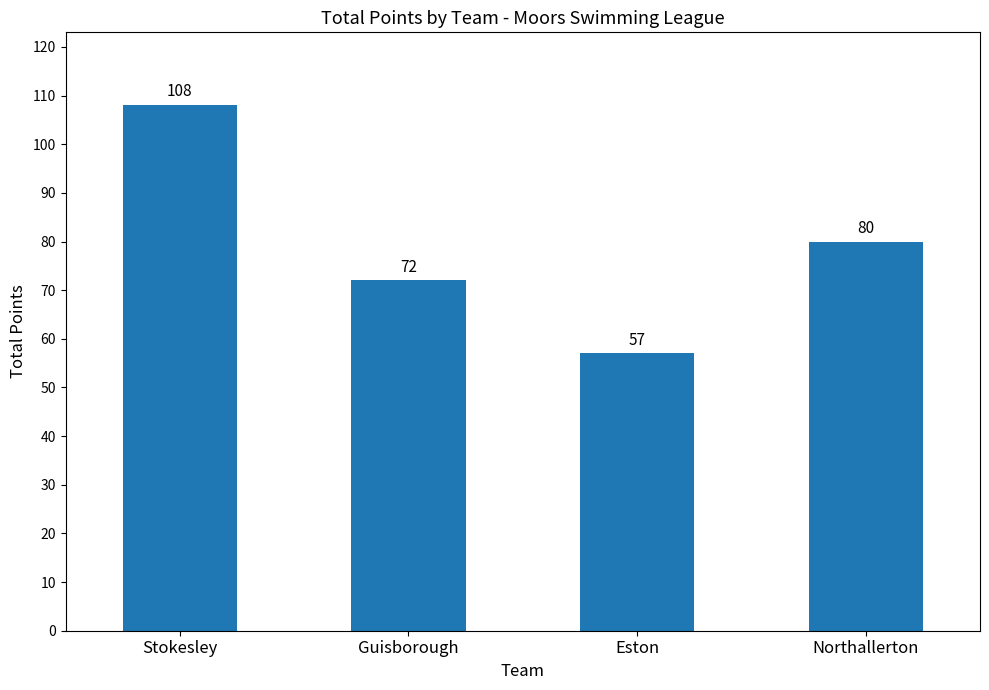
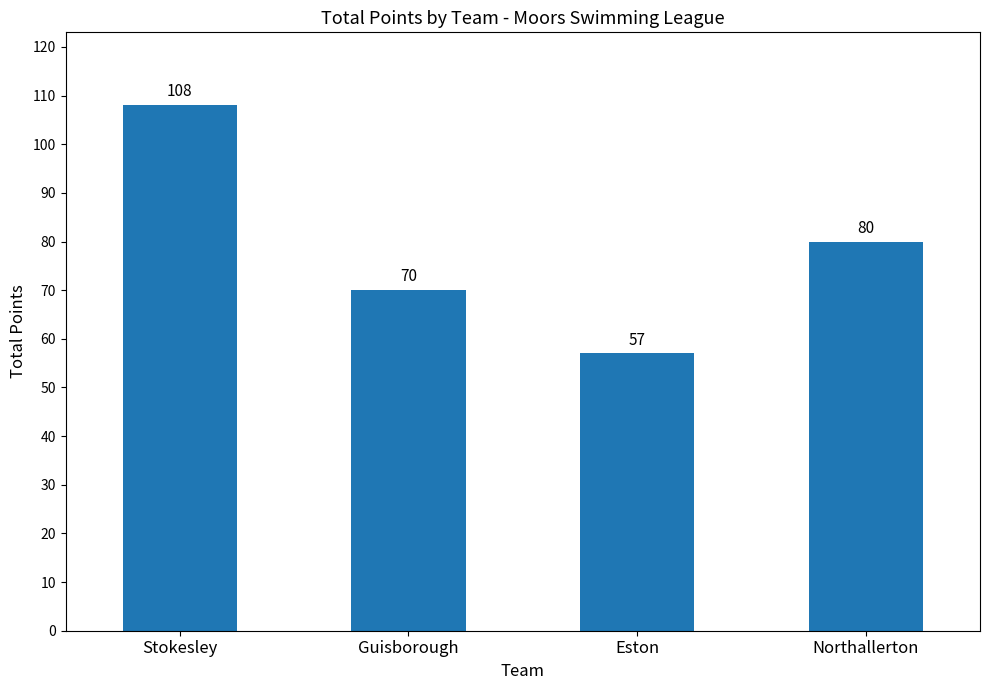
  {
    "Stokesley": 108,
-   "Guisborough": 72,
+   "Guisborough": 70,
    "Eston": 57,
    "Northallerton": 80
  }
